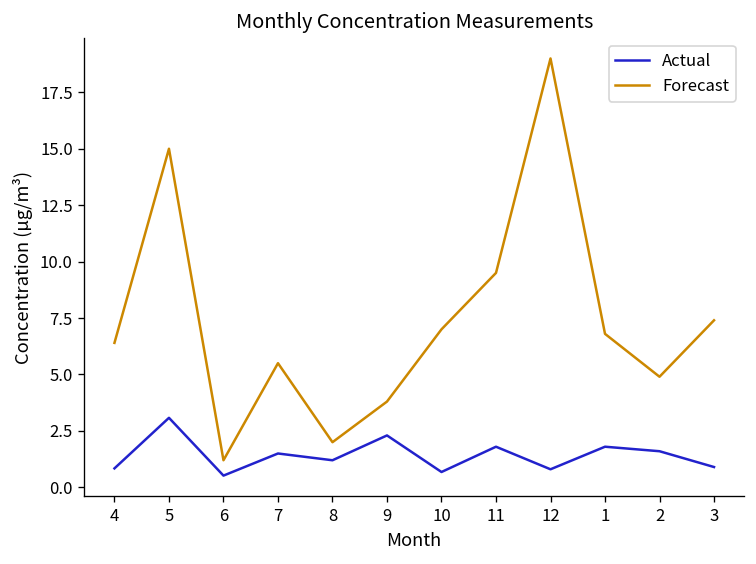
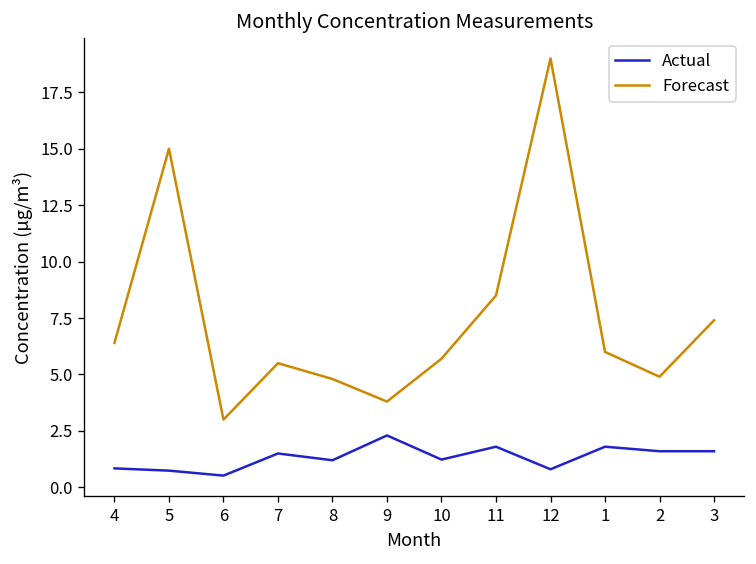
  {
    "Actual": {
      "4": 0.8,
-     "5": 3.1,
+     "5": 0.7,
      "6": 0.5,
      "7": 1.5,
      "8": 1.2,
      "9": 2.3,
-     "10": 0.7,
+     "10": 1.2,
      "11": 1.8,
      "12": 0.8,
      "1": 1.8,
      "2": 1.6,
-     "3": 0.9
+     "3": 1.6
    },
    "Forecast": {
      "4": 6.4,
      "5": 15.0,
-     "6": 1.2,
+     "6": 3.0,
      "7": 5.5,
-     "8": 2.0,
+     "8": 4.8,
      "9": 3.8,
-     "10": 7.0,
-     "11": 9.5,
+     "10": 5.7,
+     "11": 8.5,
      "12": 19.0,
-     "1": 6.8,
+     "1": 6.0,
      "2": 4.9,
      "3": 7.4
    }
  }
